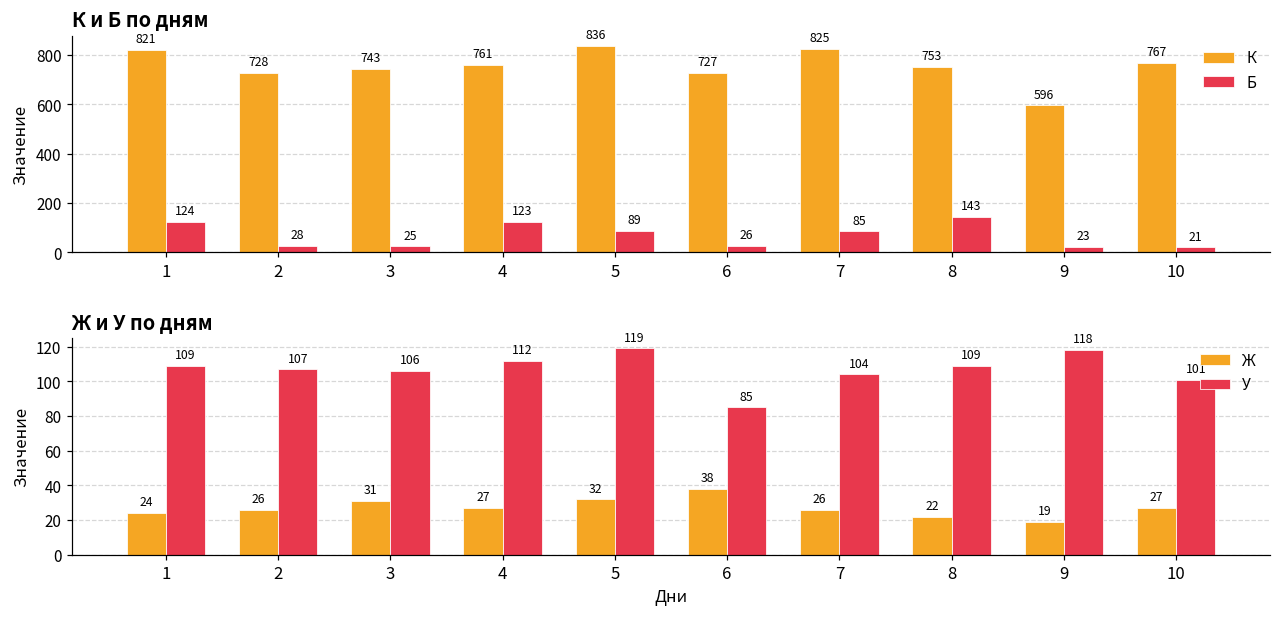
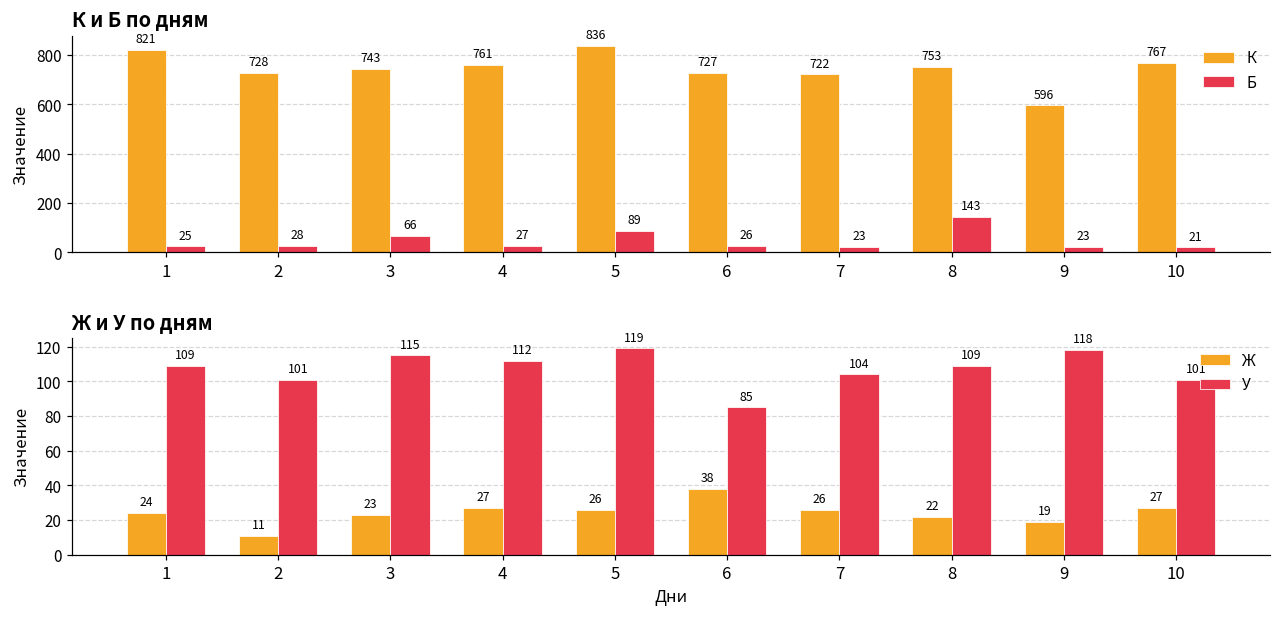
  {
    "К и Б по дням": {
      "К": {
        "1": 821,
        "2": 728,
        "3": 743,
        "4": 761,
        "5": 836,
        "6": 727,
-       "7": 825,
+       "7": 722,
        "8": 753,
        "9": 596,
        "10": 767
      },
      "Б": {
-       "1": 124,
+       "1": 25,
        "2": 28,
-       "3": 25,
-       "4": 123,
+       "3": 66,
+       "4": 27,
        "5": 89,
        "6": 26,
-       "7": 85,
+       "7": 23,
        "8": 143,
        "9": 23,
        "10": 21
      }
    },
    "Ж и У по дням": {
      "Ж": {
        "1": 24,
-       "2": 26,
-       "3": 31,
+       "2": 11,
+       "3": 23,
        "4": 27,
-       "5": 32,
+       "5": 26,
        "6": 38,
        "7": 26,
        "8": 22,
        "9": 19,
        "10": 27
      },
      "У": {
        "1": 109,
-       "2": 107,
-       "3": 106,
+       "2": 101,
+       "3": 115,
        "4": 112,
        "5": 119,
        "6": 85,
        "7": 104,
        "8": 109,
        "9": 118,
        "10": 101
      }
    }
  }
